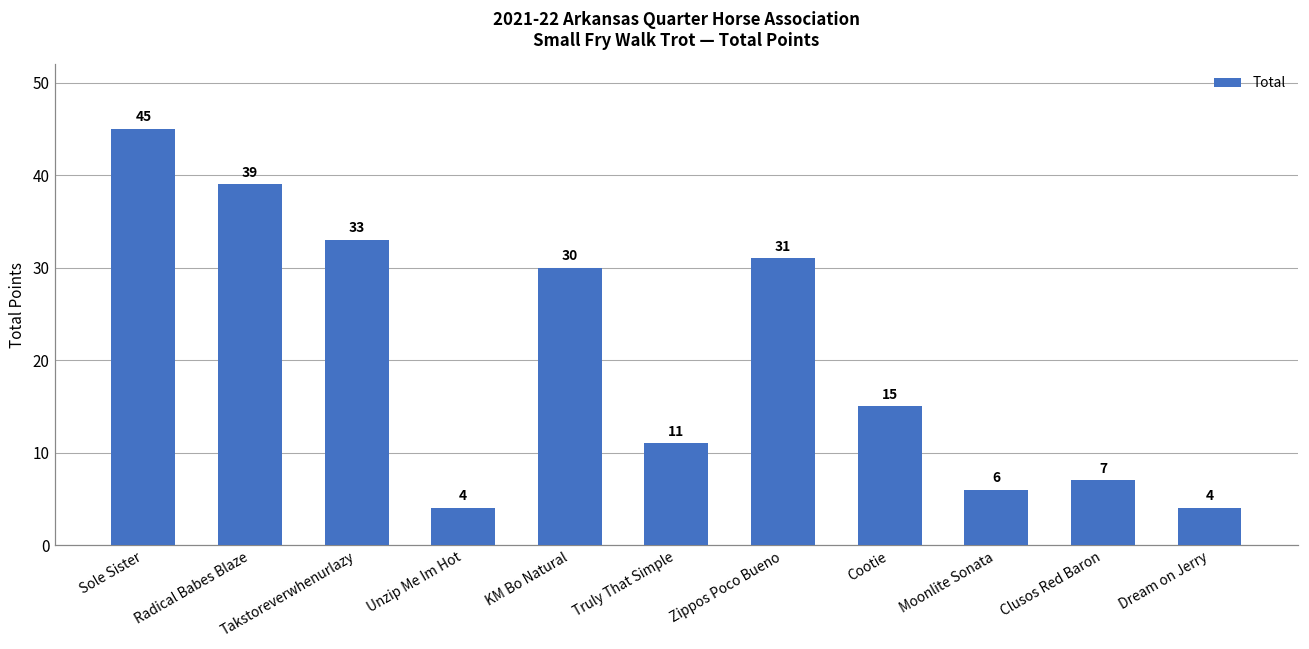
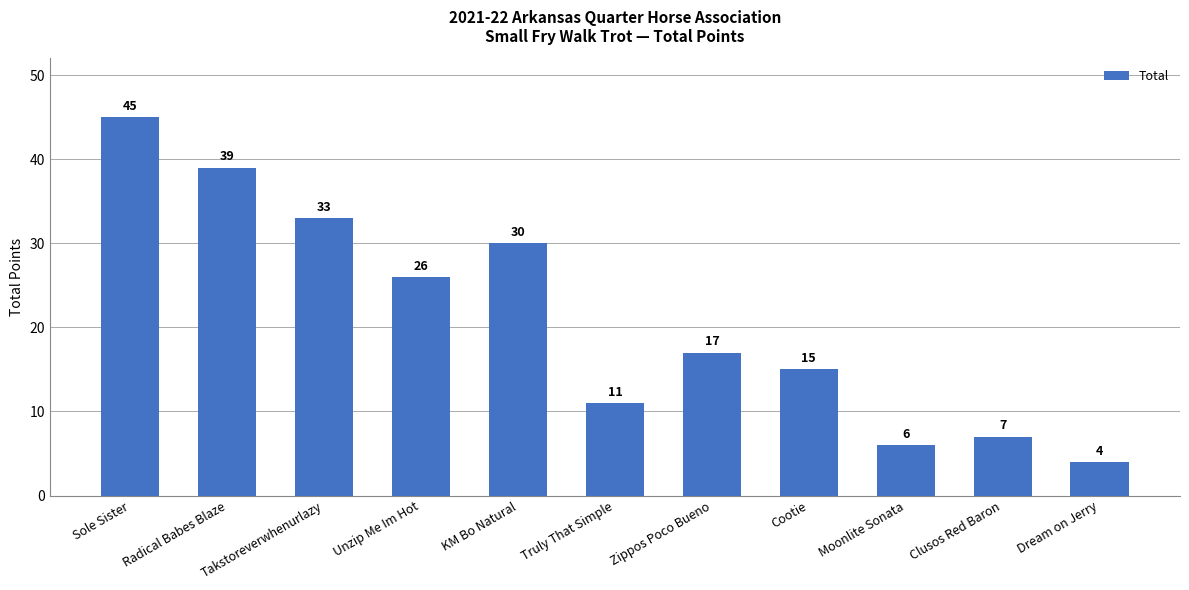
  {
    "Sole Sister": 45,
    "Radical Babes Blaze": 39,
    "Takstoreverwhenurlazy": 33,
-   "Unzip Me Im Hot": 4,
+   "Unzip Me Im Hot": 26,
    "KM Bo Natural": 30,
    "Truly That Simple": 11,
-   "Zippos Poco Bueno": 31,
+   "Zippos Poco Bueno": 17,
    "Cootie": 15,
    "Moonlite Sonata": 6,
    "Clusos Red Baron": 7,
    "Dream on Jerry": 4
  }
